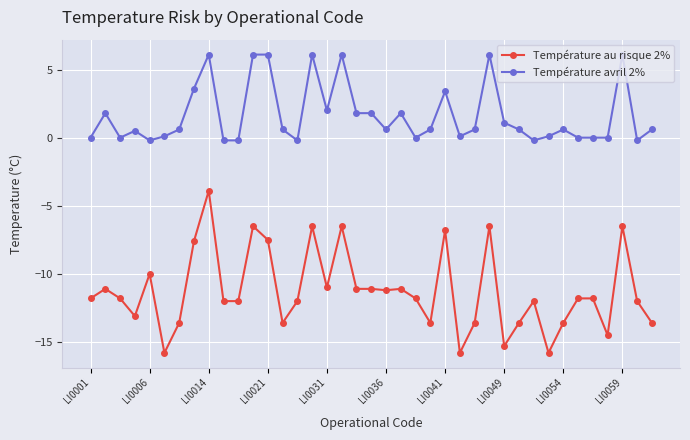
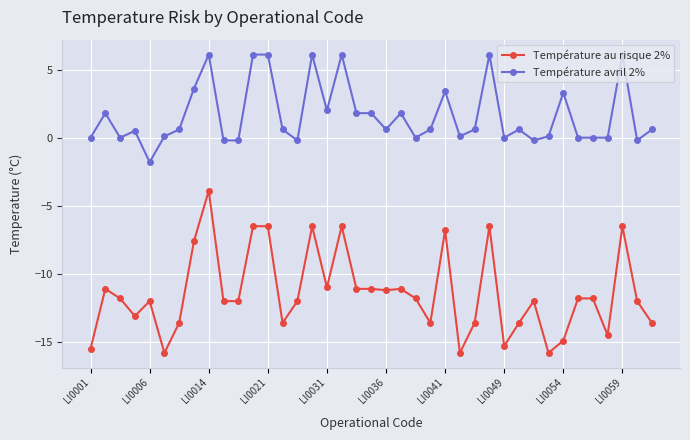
  {
    "Température au risque 2%": {
-     "LI0001": -11.8,
-     "LI0006": -10,
+     "LI0001": -15.5,
+     "LI0006": -12,
      "LI0014": -3.9,
-     "LI0021": -7.5,
+     "LI0021": -6.5,
      "LI0031": -11.0,
      "LI0036": -11.2,
      "LI0041": -6.8,
      "LI0049": -15.3,
-     "LI0054": -13.6,
+     "LI0054": -14.9,
      "LI0059": -6.5
    },
    "Température avril 2%": {
      "LI0001": 0.0,
-     "LI0006": -0.2,
+     "LI0006": -1.8,
      "LI0014": 6.1,
      "LI0021": 6.1,
      "LI0031": 2.0,
      "LI0036": 0.6,
      "LI0041": 3.4,
-     "LI0049": 1.1,
-     "LI0054": 0.6
+     "LI0049": 0.0,
+     "LI0054": 3.3
    }
  }
